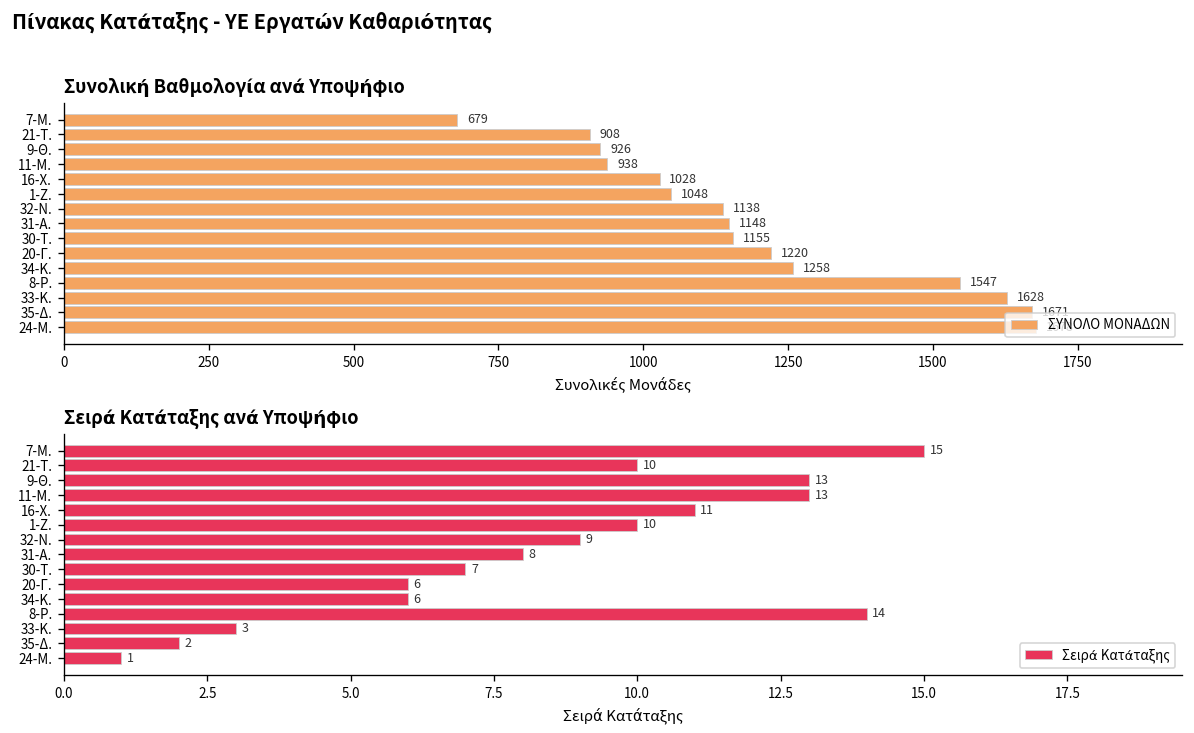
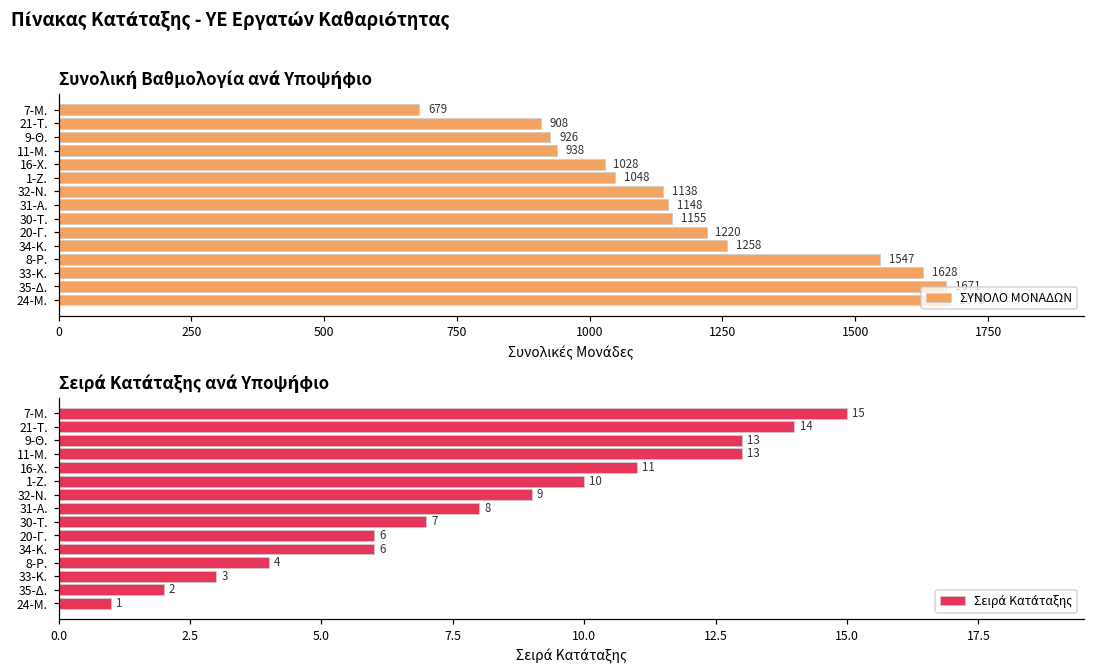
  {
    "Συνολική Βαθμολογία ανά Υποψήφιο": {
      "7-Μ.": 679,
      "21-Τ.": 908,
      "9-Θ.": 926,
      "11-Μ.": 938,
      "16-Χ.": 1028,
      "1-Ζ.": 1048,
      "32-Ν.": 1138,
      "31-Α.": 1148,
      "30-Τ.": 1155,
      "20-Γ.": 1220,
      "34-Κ.": 1258,
      "8-Ρ.": 1547,
      "33-Κ.": 1628
    },
    "Σειρά Κατάταξης ανά Υποψήφιο": {
      "7-Μ.": 15,
-     "21-Τ.": 10,
+     "21-Τ.": 14,
      "9-Θ.": 13,
      "11-Μ.": 13,
      "16-Χ.": 11,
      "1-Ζ.": 10,
      "32-Ν.": 9,
      "31-Α.": 8,
      "30-Τ.": 7,
      "20-Γ.": 6,
      "34-Κ.": 6,
-     "8-Ρ.": 14,
+     "8-Ρ.": 4,
      "33-Κ.": 3,
      "35-Δ.": 2,
      "24-Μ.": 1
    }
  }
